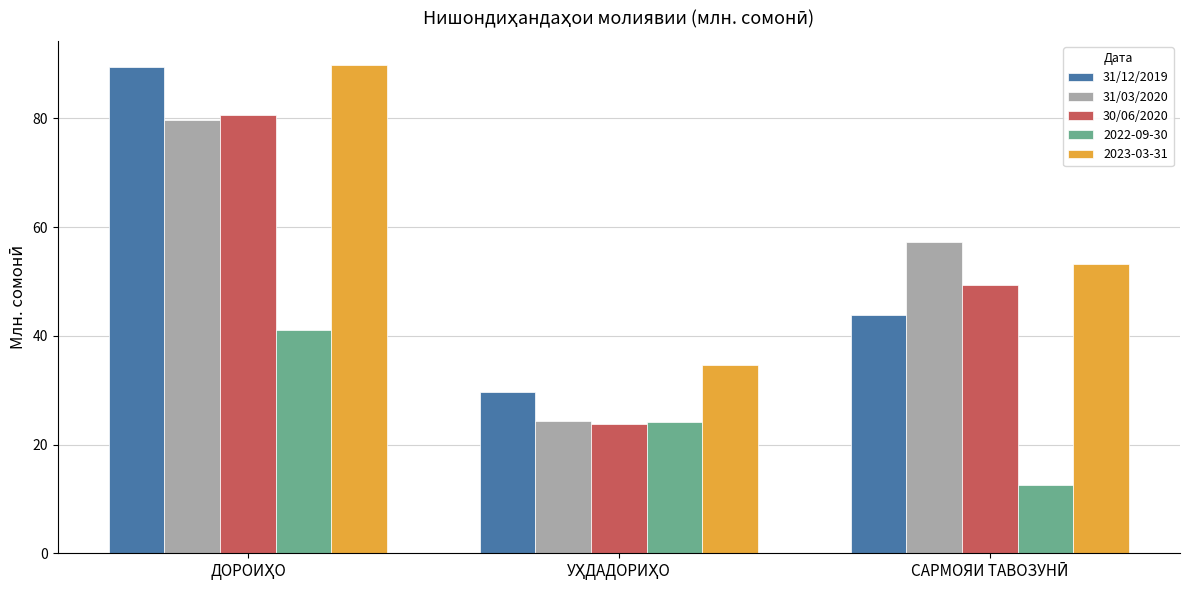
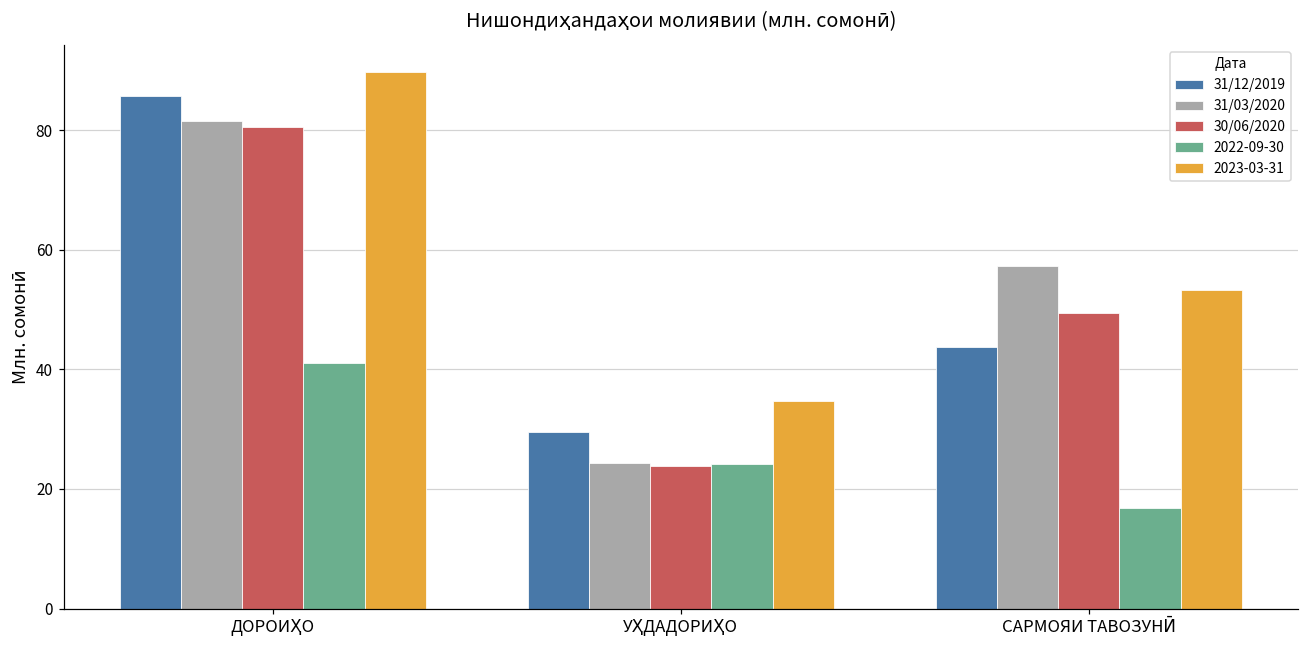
  {
    "31/12/2019": {
-     "ДОРОИҲО": 90,
+     "ДОРОИҲО": 86,
      "УҲДАДОРИҲО": 30,
      "САРМОЯИ ТАВОЗУНӢ": 44
    },
    "31/03/2020": {
-     "ДОРОИҲО": 80,
+     "ДОРОИҲО": 82,
      "УҲДАДОРИҲО": 24,
      "САРМОЯИ ТАВОЗУНӢ": 57
    },
    "30/06/2020": {
      "ДОРОИҲО": 81,
      "УҲДАДОРИҲО": 24,
      "САРМОЯИ ТАВОЗУНӢ": 49
    },
    "2022-09-30": {
      "ДОРОИҲО": 41,
      "УҲДАДОРИҲО": 24,
-     "САРМОЯИ ТАВОЗУНӢ": 13
+     "САРМОЯИ ТАВОЗУНӢ": 17
    },
    "2023-03-31": {
      "ДОРОИҲО": 90,
      "УҲДАДОРИҲО": 35,
      "САРМОЯИ ТАВОЗУНӢ": 53
    }
  }
